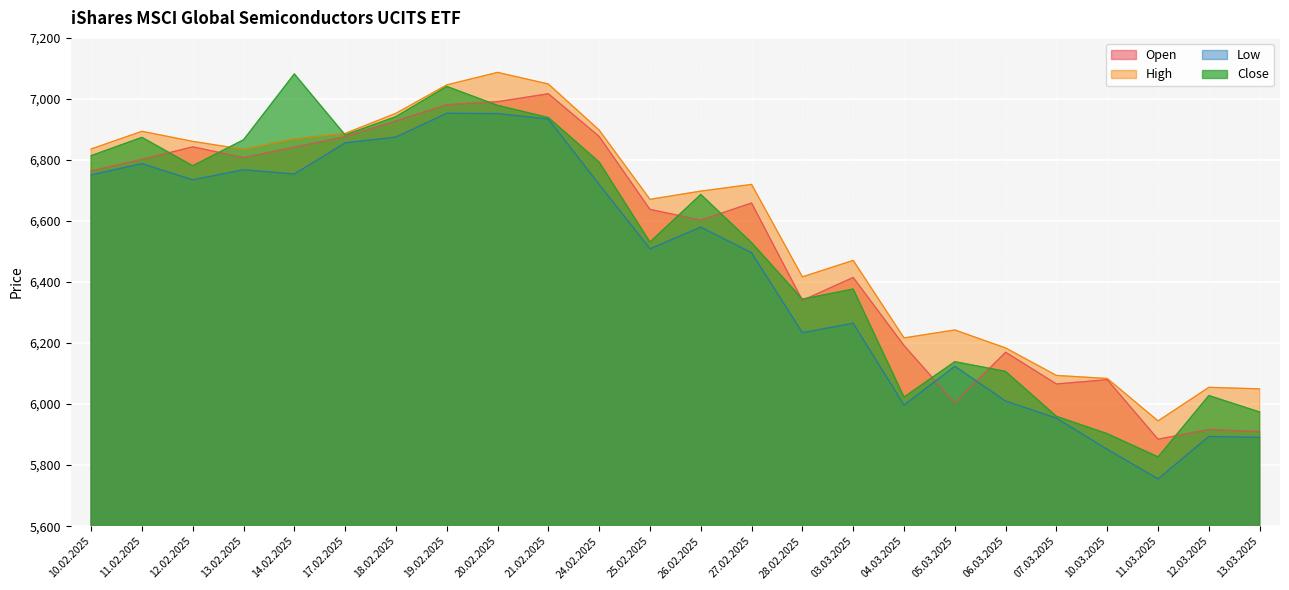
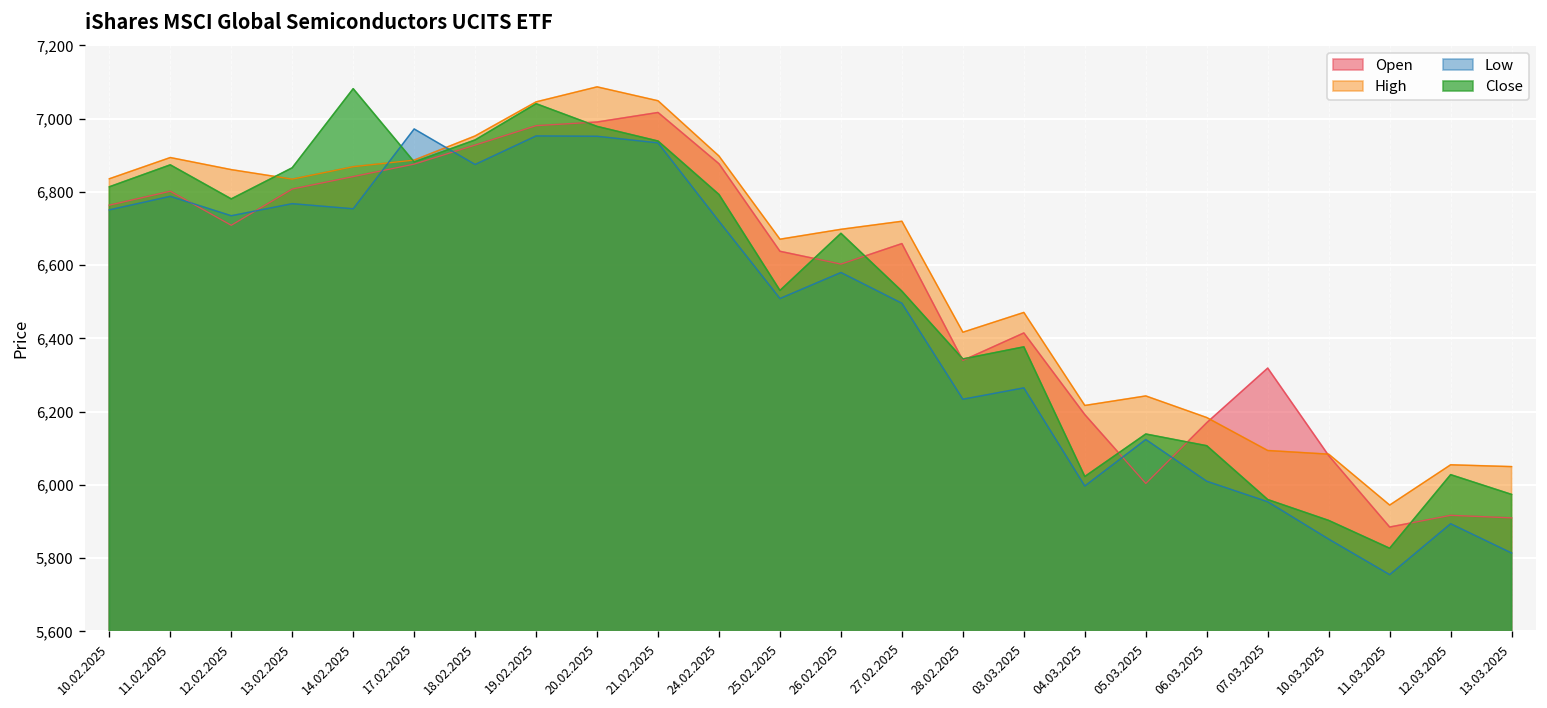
  {
    "Open": {
      "10.02.2025": "6,760",
      "11.02.2025": "6,800",
-     "12.02.2025": "6,840",
+     "12.02.2025": "6,710",
      "13.02.2025": "6,810",
      "14.02.2025": "6,840",
      "18.02.2025": "6,930",
      "19.02.2025": "6,980",
      "20.02.2025": "6,990",
      "21.02.2025": "7,020",
      "24.02.2025": "6,880",
      "25.02.2025": "6,640",
      "26.02.2025": "6,600",
      "27.02.2025": "6,660",
      "03.03.2025": "6,420",
      "04.03.2025": "6,190",
      "05.03.2025": "6,000",
      "06.03.2025": "6,170",
-     "07.03.2025": "6,070",
+     "07.03.2025": "6,320",
      "11.03.2025": "5,890",
      "12.03.2025": "5,920",
      "13.03.2025": "5,910"
    },
    "High": {
      "10.02.2025": "6,840",
      "11.02.2025": "6,890",
      "12.02.2025": "6,860",
      "13.02.2025": "6,840",
      "14.02.2025": "6,870",
      "18.02.2025": "6,950",
      "20.02.2025": "7,090",
      "21.02.2025": "7,050",
      "24.02.2025": "6,900",
      "25.02.2025": "6,670",
      "26.02.2025": "6,700",
      "27.02.2025": "6,720",
      "28.02.2025": "6,420",
      "03.03.2025": "6,470",
      "04.03.2025": "6,220",
      "05.03.2025": "6,240",
      "06.03.2025": "6,180",
      "07.03.2025": "6,090",
      "11.03.2025": "5,950",
      "12.03.2025": "6,060",
      "13.03.2025": "6,050"
    },
    "Low": {
      "10.02.2025": "6,750",
      "11.02.2025": "6,790",
      "12.02.2025": "6,740",
      "13.02.2025": "6,770",
      "14.02.2025": "6,750",
-     "17.02.2025": "6,860",
+     "17.02.2025": "6,970",
      "18.02.2025": "6,880",
      "19.02.2025": "6,950",
      "20.02.2025": "6,950",
      "24.02.2025": "6,720",
      "25.02.2025": "6,510",
      "26.02.2025": "6,580",
      "27.02.2025": "6,500",
      "28.02.2025": "6,230",
      "03.03.2025": "6,270",
      "04.03.2025": "6,000",
      "05.03.2025": "6,120",
      "06.03.2025": "6,010",
      "10.03.2025": "5,850",
      "11.03.2025": "5,760",
      "12.03.2025": "5,890",
-     "13.03.2025": "5,890"
+     "13.03.2025": "5,810"
    },
    "Close": {
      "10.02.2025": "6,810",
      "11.02.2025": "6,870",
      "12.02.2025": "6,780",
      "13.02.2025": "6,870",
      "14.02.2025": "7,080",
      "18.02.2025": "6,940",
      "20.02.2025": "6,980",
      "24.02.2025": "6,790",
      "25.02.2025": "6,530",
      "26.02.2025": "6,690",
      "27.02.2025": "6,530",
      "03.03.2025": "6,380",
      "04.03.2025": "6,020",
      "05.03.2025": "6,140",
      "06.03.2025": "6,110",
      "10.03.2025": "5,900",
      "11.03.2025": "5,830",
      "12.03.2025": "6,030",
      "13.03.2025": "5,970"
    }
  }
